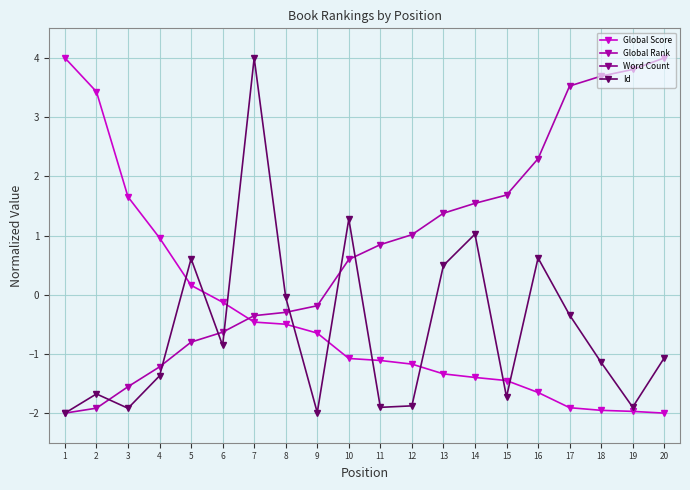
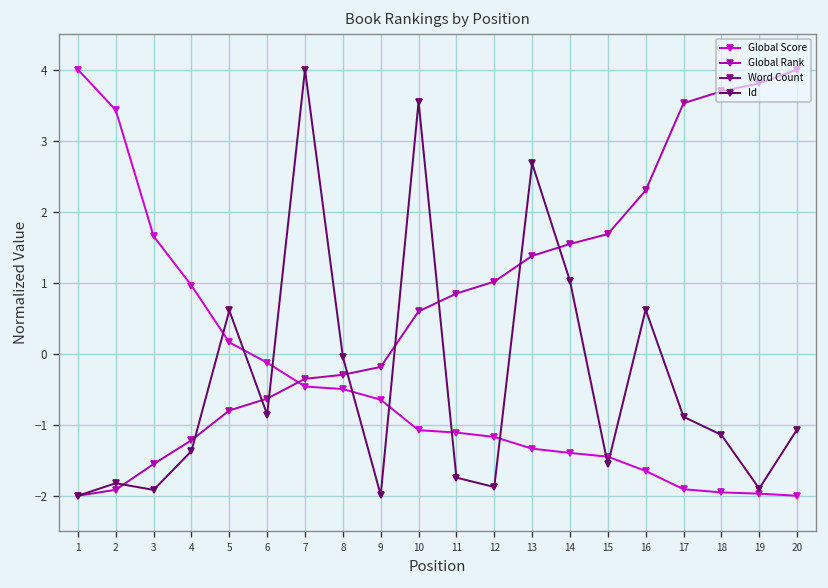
  {
    "Id": {
-     "2": -1.7,
+     "2": -1.8,
      "3": -1.9,
      "4": -1.4,
      "5": 0.6,
      "6": -0.9,
      "7": 4.0,
      "8": 0.0,
      "9": -2.0,
-     "10": 1.3,
-     "11": -1.9,
+     "10": 3.5,
+     "11": -1.7,
      "12": -1.9,
-     "13": 0.5,
+     "13": 2.7,
      "14": 1.0,
-     "15": -1.7,
+     "15": -1.6,
      "16": 0.6,
-     "17": -0.3,
+     "17": -0.9,
      "18": -1.1,
      "19": -1.9,
      "20": -1.1
    }
  }
